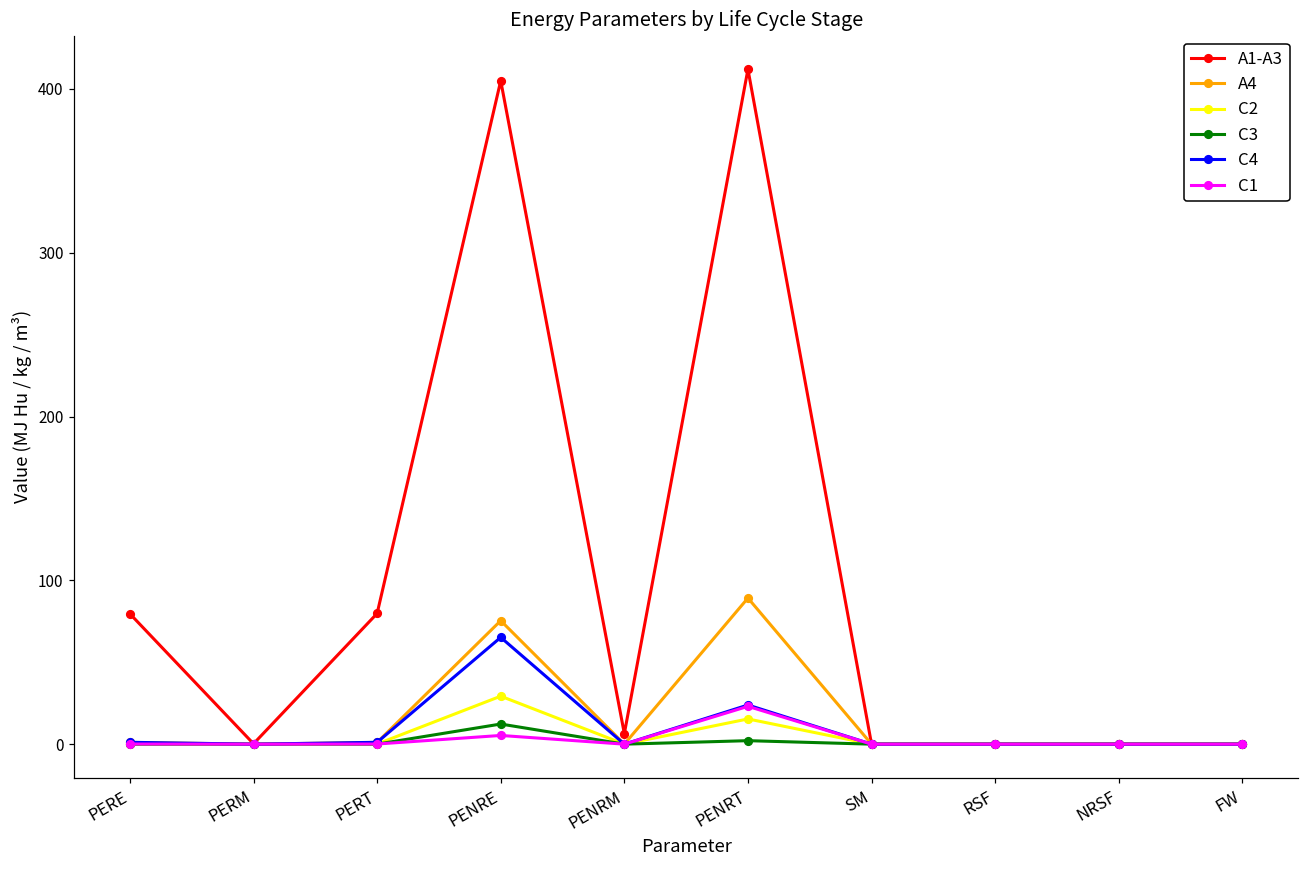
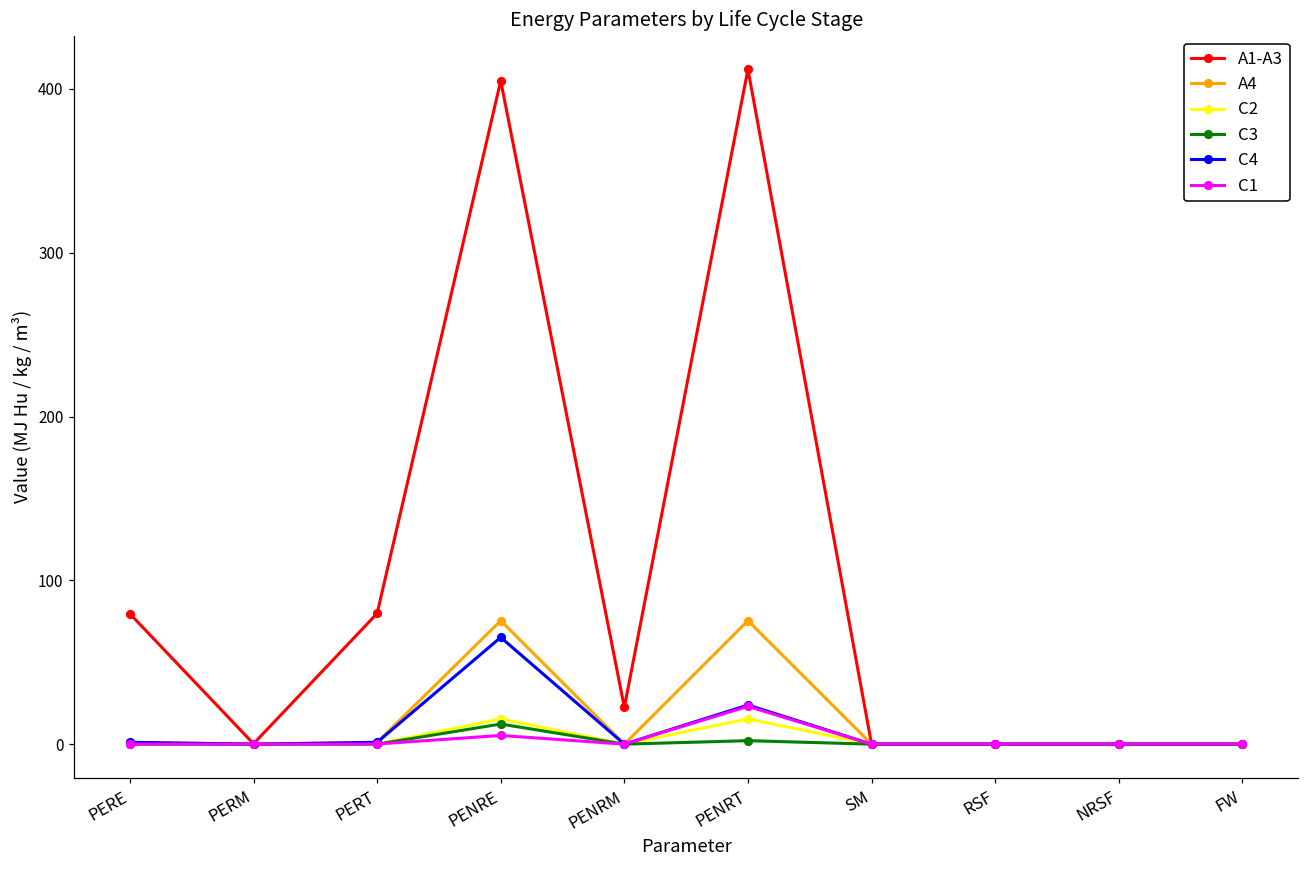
  {
    "A1-A3": {
      "PERE": 80,
      "PERT": 80,
      "PENRE": 405,
-     "PENRM": 6,
+     "PENRM": 23,
      "PENRT": 412
    },
    "A4": {
      "PENRE": 75,
-     "PENRT": 89
+     "PENRT": 75
    },
    "C2": {
-     "PENRE": 29,
+     "PENRE": 15,
      "PENRT": 15
    },
    "C3": {
      "PENRE": 12,
      "PENRT": 2
    },
    "C4": {
      "PENRE": 65
    },
    "C1": {
      "PENRE": 5
    }
  }
